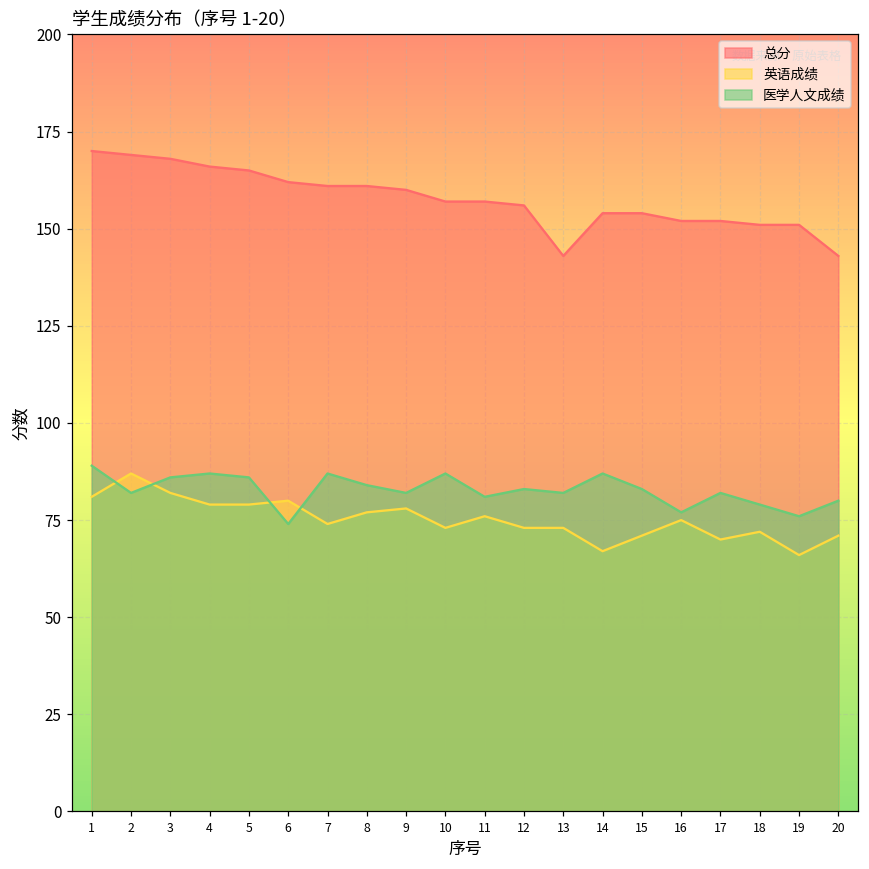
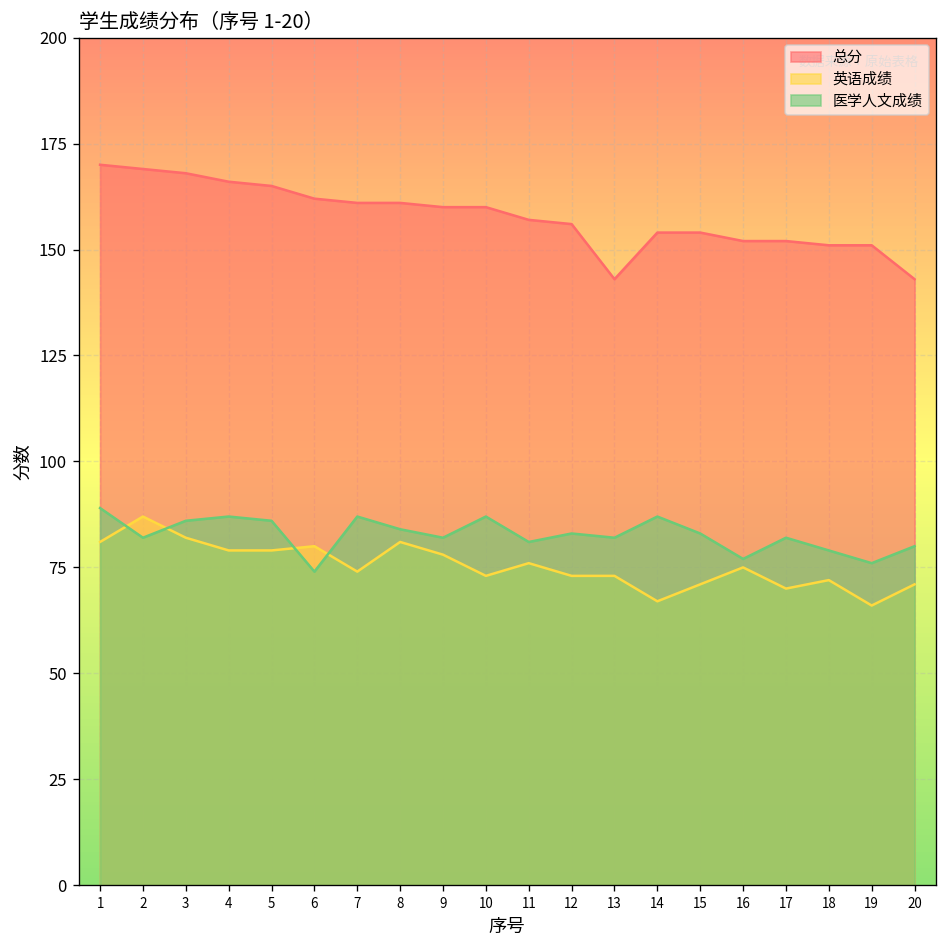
  {
    "总分": {
      "1": 170,
      "2": 169,
      "3": 168,
      "4": 166,
      "5": 165,
      "6": 162,
      "7": 161,
      "8": 161,
      "9": 160,
-     "10": 157,
+     "10": 160,
      "11": 157,
      "12": 156,
      "13": 143,
      "14": 154,
      "15": 154,
      "16": 152,
      "17": 152,
      "18": 151,
      "19": 151,
      "20": 143
    },
    "英语成绩": {
      "1": 81,
      "2": 87,
      "3": 82,
      "4": 79,
      "5": 79,
      "6": 80,
      "7": 74,
-     "8": 77,
+     "8": 81,
      "9": 78,
      "10": 73,
      "11": 76,
      "12": 73,
      "13": 73,
      "14": 67,
      "15": 71,
      "16": 75,
      "17": 70,
      "18": 72,
      "19": 66,
      "20": 71
    },
    "医学人文成绩": {
      "1": 89,
      "2": 82,
      "3": 86,
      "4": 87,
      "5": 86,
      "6": 74,
      "7": 87,
      "8": 84,
      "9": 82,
      "10": 87,
      "11": 81,
      "12": 83,
      "13": 82,
      "14": 87,
      "15": 83,
      "16": 77,
      "17": 82,
      "18": 79,
      "19": 76,
      "20": 80
    }
  }
